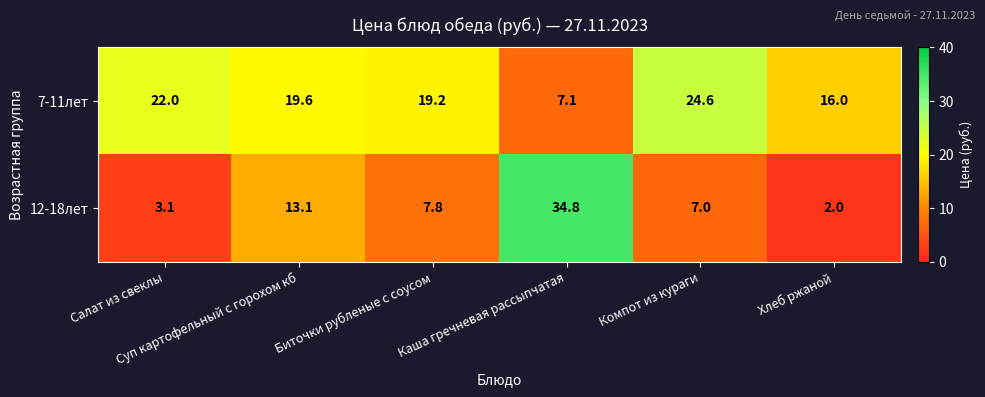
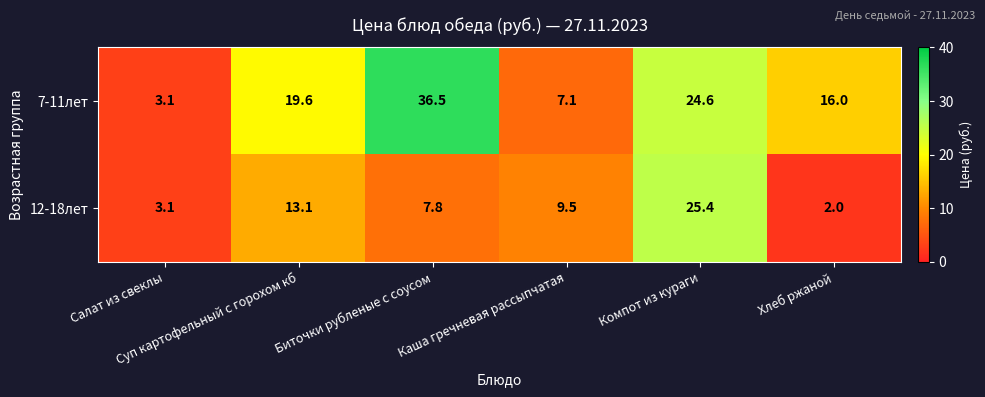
  {
    "7-11лет": {
-     "Салат из свеклы": 22.0,
+     "Салат из свеклы": 3.1,
      "Суп картофельный с горохом кб": 19.6,
-     "Биточки рубленые с соусом": 19.2,
+     "Биточки рубленые с соусом": 36.5,
      "Каша гречневая рассыпчатая": 7.1,
      "Компот из кураги": 24.6,
      "Хлеб ржаной": 16.0
    },
    "12-18лет": {
      "Салат из свеклы": 3.1,
      "Суп картофельный с горохом кб": 13.1,
      "Биточки рубленые с соусом": 7.8,
-     "Каша гречневая рассыпчатая": 34.8,
-     "Компот из кураги": 7.0,
+     "Каша гречневая рассыпчатая": 9.5,
+     "Компот из кураги": 25.4,
      "Хлеб ржаной": 2.0
    }
  }
